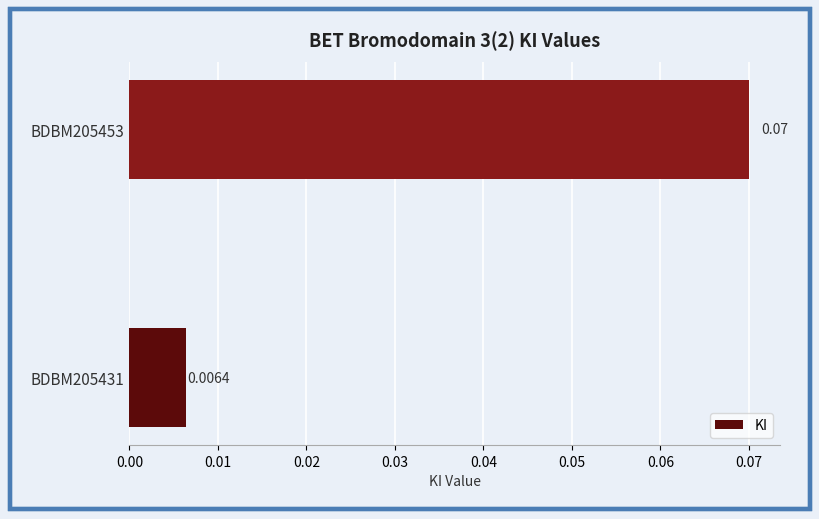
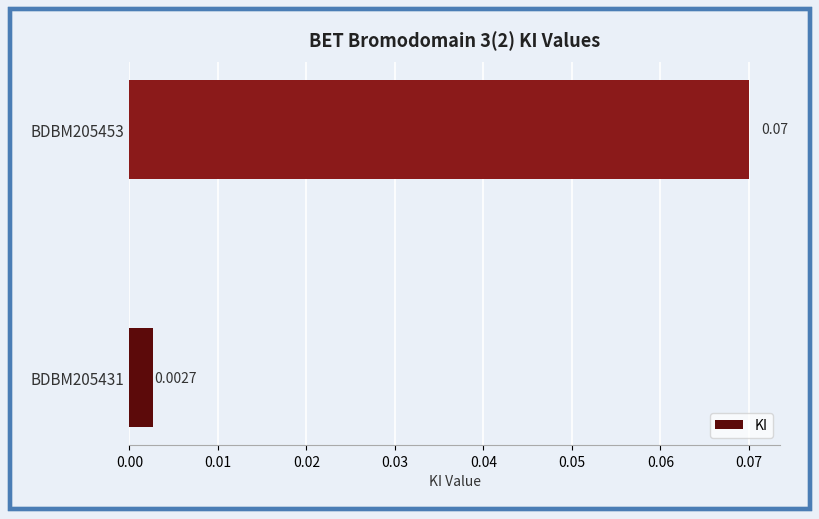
  {
    "BDBM205453": 0.07,
-   "BDBM205431": 0.0064
+   "BDBM205431": 0.0027
  }
